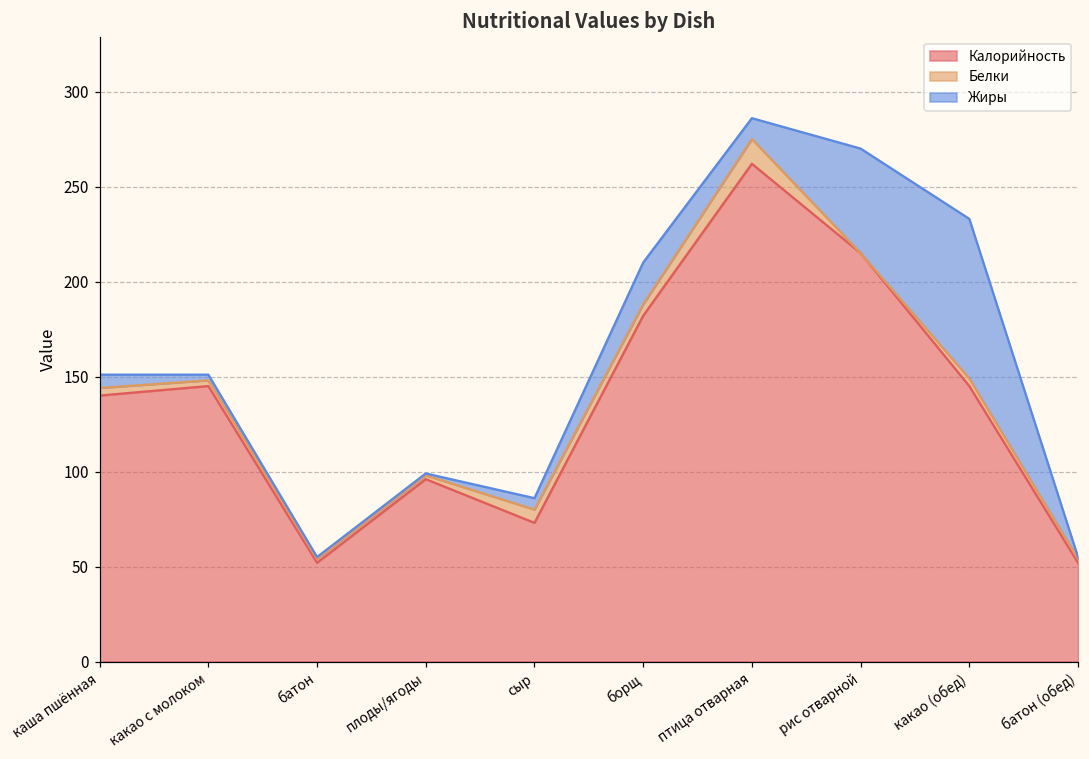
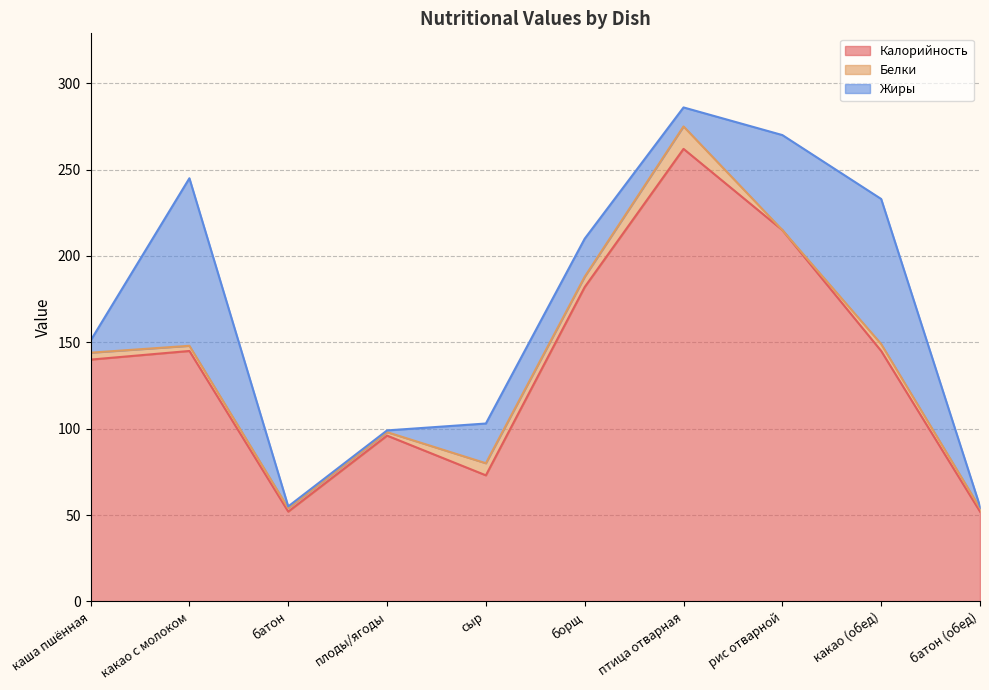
  {
    "Жиры": {
      "каша пшённая": 7,
-     "какао с молоком": 3,
-     "сыр": 6,
+     "какао с молоком": 97,
+     "сыр": 23,
      "борщ": 22,
      "птица отварная": 11,
      "рис отварной": 55,
      "какао (обед)": 84
    }
  }
